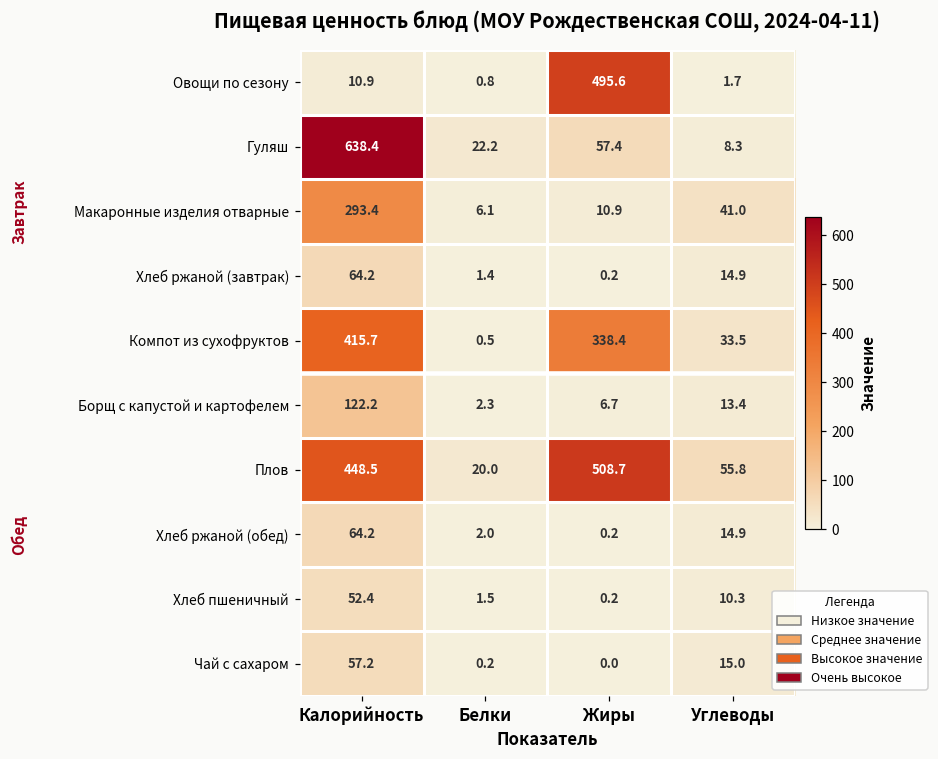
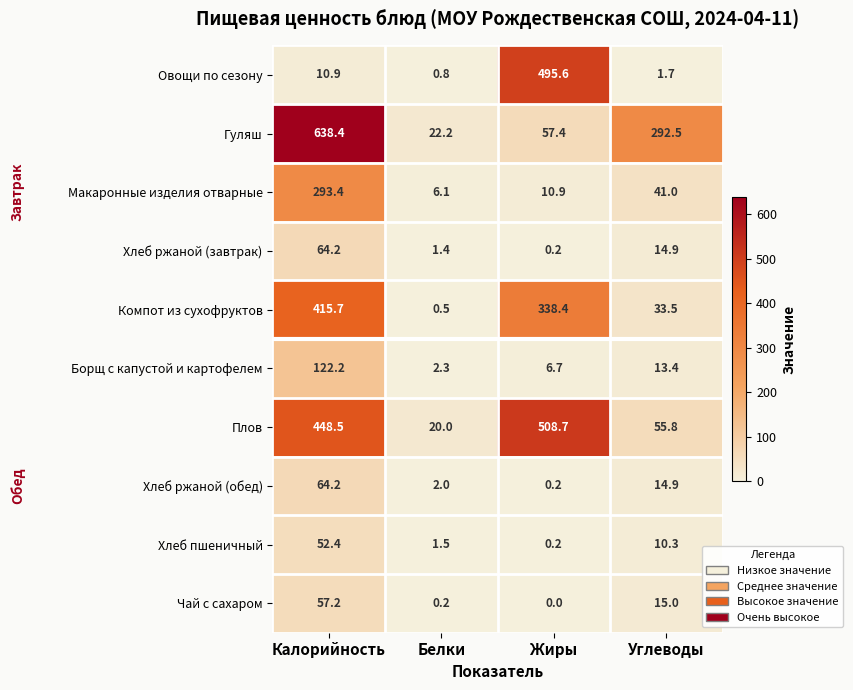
  {
    "Овощи по сезону": {
      "Калорийность": 10.9,
      "Белки": 0.8,
      "Жиры": 495.6,
      "Углеводы": 1.7
    },
    "Гуляш": {
      "Калорийность": 638.4,
      "Белки": 22.2,
      "Жиры": 57.4,
-     "Углеводы": 8.3
+     "Углеводы": 292.5
    },
    "Макаронные изделия отварные": {
      "Калорийность": 293.4,
      "Белки": 6.1,
      "Жиры": 10.9,
      "Углеводы": 41.0
    },
    "Хлеб ржаной (завтрак)": {
      "Калорийность": 64.2,
      "Белки": 1.4,
      "Жиры": 0.2,
      "Углеводы": 14.9
    },
    "Компот из сухофруктов": {
      "Калорийность": 415.7,
      "Белки": 0.5,
      "Жиры": 338.4,
      "Углеводы": 33.5
    },
    "Борщ с капустой и картофелем": {
      "Калорийность": 122.2,
      "Белки": 2.3,
      "Жиры": 6.7,
      "Углеводы": 13.4
    },
    "Плов": {
      "Калорийность": 448.5,
      "Белки": 20.0,
      "Жиры": 508.7,
      "Углеводы": 55.8
    },
    "Хлеб ржаной (обед)": {
      "Калорийность": 64.2,
      "Белки": 2.0,
      "Жиры": 0.2,
      "Углеводы": 14.9
    },
    "Хлеб пшеничный": {
      "Калорийность": 52.4,
      "Белки": 1.5,
      "Жиры": 0.2,
      "Углеводы": 10.3
    },
    "Чай с сахаром": {
      "Калорийность": 57.2,
      "Белки": 0.2,
      "Жиры": 0.0,
      "Углеводы": 15.0
    }
  }
